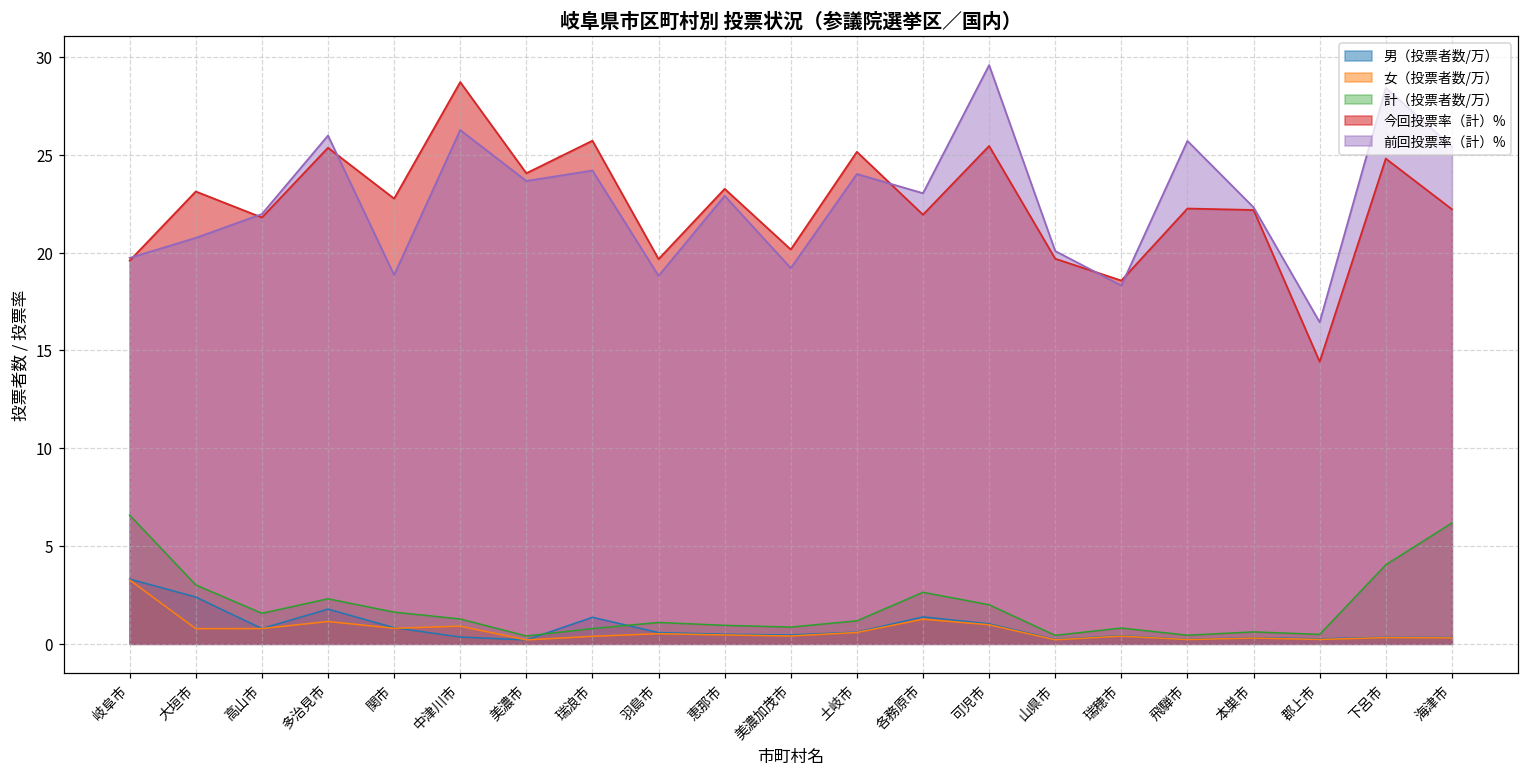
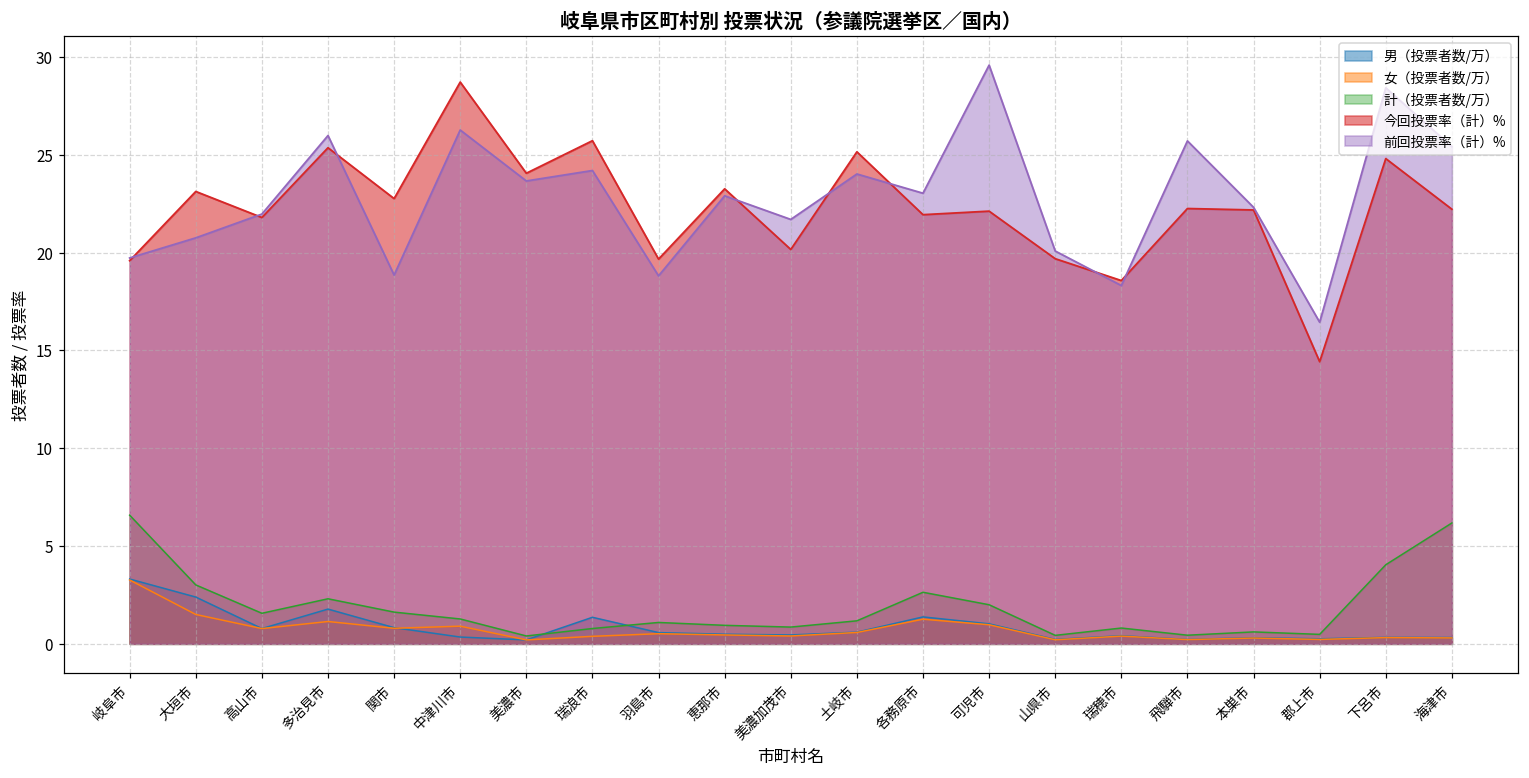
  {
    "男（投票者数/万）": {
      "大垣市": 2.4,
      "多治見市": 1.8,
      "中津川市": 0.3,
      "瑞浪市": 1.4
    },
    "女（投票者数/万）": {
-     "大垣市": 0.8,
+     "大垣市": 1.5,
      "多治見市": 1.1,
      "中津川市": 0.9,
      "瑞浪市": 0.4
    },
    "計（投票者数/万）": {
      "岐阜市": 6.6,
      "大垣市": 3.0,
      "高山市": 1.6,
      "多治見市": 2.3,
      "関市": 1.6,
      "中津川市": 1.3,
      "美濃市": 0.4,
      "瑞浪市": 0.8,
      "羽島市": 1.1,
      "恵那市": 0.9,
      "美濃加茂市": 0.9,
      "土岐市": 1.2,
      "各務原市": 2.6,
      "可児市": 2.0,
      "山県市": 0.4,
      "瑞穂市": 0.8,
      "飛騨市": 0.4,
      "本巣市": 0.6,
      "郡上市": 0.5,
      "下呂市": 4.0,
      "海津市": 6.2
    },
    "今回投票率（計）%": {
      "大垣市": 23.1,
      "高山市": 21.8,
      "多治見市": 25.4,
      "関市": 22.8,
      "中津川市": 28.7,
      "美濃市": 24.1,
      "瑞浪市": 25.7,
      "羽島市": 19.7,
      "恵那市": 23.3,
      "美濃加茂市": 20.2,
      "土岐市": 25.1,
      "各務原市": 21.9,
-     "可児市": 25.4,
+     "可児市": 22.1,
      "山県市": 19.7,
      "瑞穂市": 18.6,
      "飛騨市": 22.3,
      "郡上市": 14.4,
      "下呂市": 24.8,
      "海津市": 22.2
    },
    "前回投票率（計）%": {
      "大垣市": 20.8,
      "高山市": 22.0,
      "多治見市": 26.0,
      "関市": 18.8,
      "中津川市": 26.3,
      "美濃市": 23.7,
      "瑞浪市": 24.2,
      "羽島市": 18.8,
      "恵那市": 22.9,
-     "美濃加茂市": 19.2,
+     "美濃加茂市": 21.7,
      "土岐市": 24.0,
      "各務原市": 23.0,
      "可児市": 29.6,
      "山県市": 20.1,
      "瑞穂市": 18.3,
      "飛騨市": 25.7,
      "郡上市": 16.4
    }
  }
